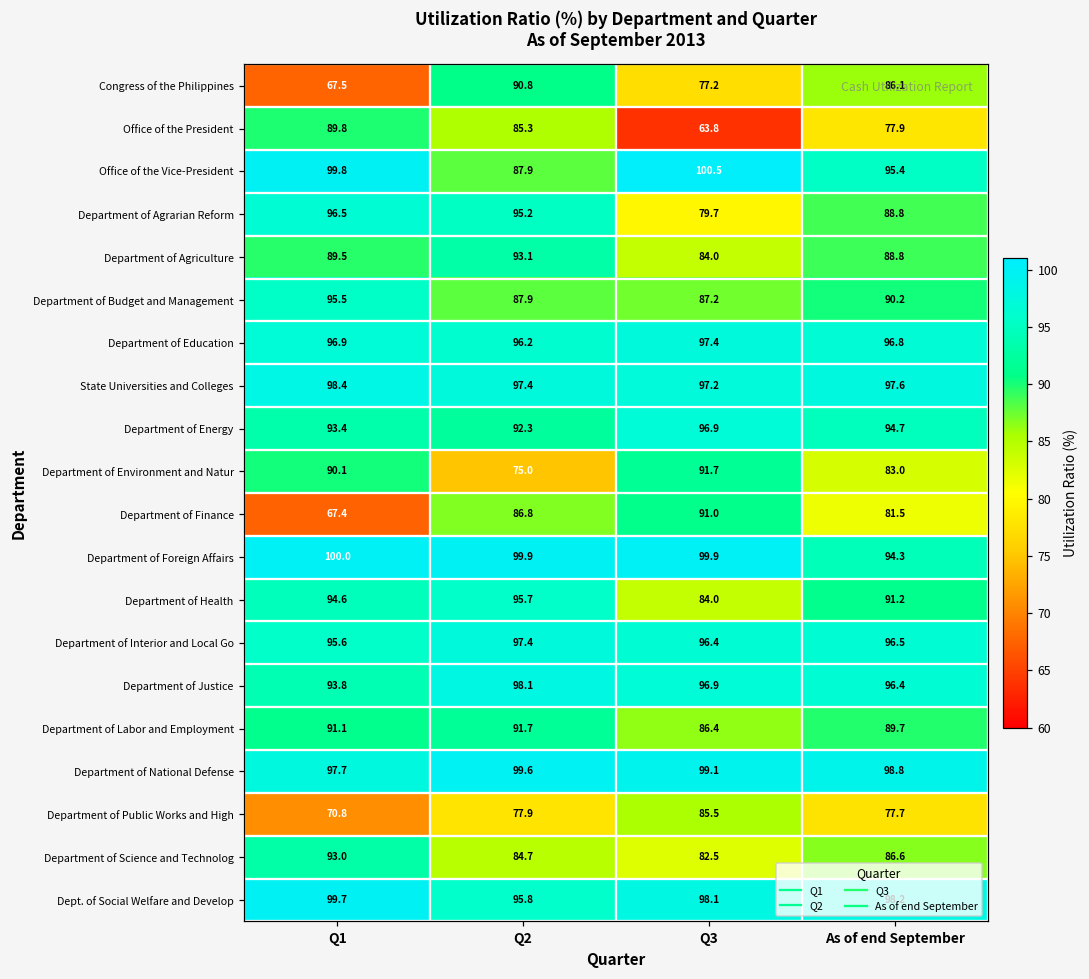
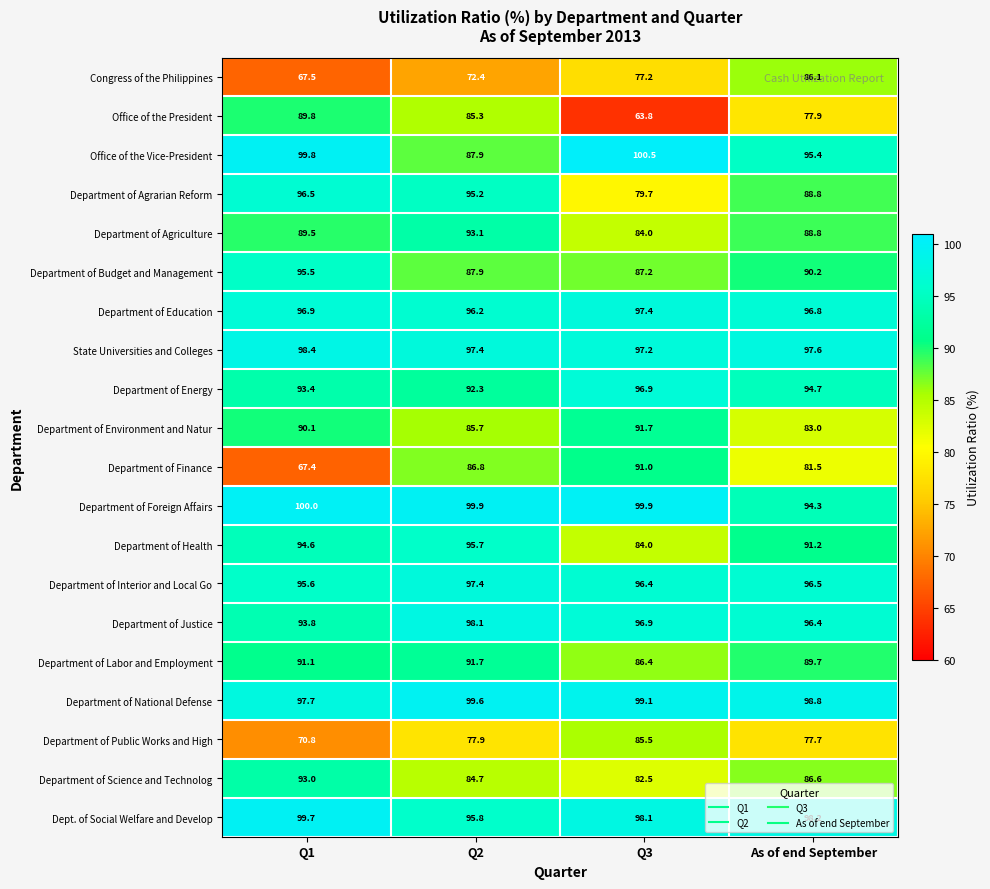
  {
    "Congress of the Philippines": {
      "Q1": 67.5,
-     "Q2": 90.8,
+     "Q2": 72.4,
      "Q3": 77.2
    },
    "Office of the President": {
      "Q1": 89.8,
      "Q2": 85.3,
      "Q3": 63.8,
      "As of end September": 77.9
    },
    "Office of the Vice-President": {
      "Q1": 99.8,
      "Q2": 87.9,
      "Q3": 100.5,
      "As of end September": 95.4
    },
    "Department of Agrarian Reform": {
      "Q1": 96.5,
      "Q2": 95.2,
      "Q3": 79.7,
      "As of end September": 88.8
    },
    "Department of Agriculture": {
      "Q1": 89.5,
      "Q2": 93.1,
      "Q3": 84.0,
      "As of end September": 88.8
    },
    "Department of Budget and Management": {
      "Q1": 95.5,
      "Q2": 87.9,
      "Q3": 87.2,
      "As of end September": 90.2
    },
    "Department of Education": {
      "Q1": 96.9,
      "Q2": 96.2,
      "Q3": 97.4,
      "As of end September": 96.8
    },
    "State Universities and Colleges": {
      "Q1": 98.4,
      "Q2": 97.4,
      "Q3": 97.2,
      "As of end September": 97.6
    },
    "Department of Energy": {
      "Q1": 93.4,
      "Q2": 92.3,
      "Q3": 96.9,
      "As of end September": 94.7
    },
    "Department of Environment and Natur": {
      "Q1": 90.1,
-     "Q2": 75.0,
+     "Q2": 85.7,
      "Q3": 91.7,
      "As of end September": 83.0
    },
    "Department of Finance": {
      "Q1": 67.4,
      "Q2": 86.8,
      "Q3": 91.0,
      "As of end September": 81.5
    },
    "Department of Foreign Affairs": {
      "Q1": 100.0,
      "Q2": 99.9,
      "Q3": 99.9,
      "As of end September": 94.3
    },
    "Department of Health": {
      "Q1": 94.6,
      "Q2": 95.7,
      "Q3": 84.0,
      "As of end September": 91.2
    },
    "Department of Interior and Local Go": {
      "Q1": 95.6,
      "Q2": 97.4,
      "Q3": 96.4,
      "As of end September": 96.5
    },
    "Department of Justice": {
      "Q1": 93.8,
      "Q2": 98.1,
      "Q3": 96.9,
      "As of end September": 96.4
    },
    "Department of Labor and Employment": {
      "Q1": 91.1,
      "Q2": 91.7,
      "Q3": 86.4,
      "As of end September": 89.7
    },
    "Department of National Defense": {
      "Q1": 97.7,
      "Q2": 99.6,
      "Q3": 99.1,
      "As of end September": 98.8
    },
    "Department of Public Works and High": {
      "Q1": 70.8,
      "Q2": 77.9,
      "Q3": 85.5,
      "As of end September": 77.7
    },
    "Department of Science and Technolog": {
      "Q1": 93.0,
      "Q2": 84.7,
      "Q3": 82.5,
      "As of end September": 86.6
    },
    "Dept. of Social Welfare and Develop": {
      "Q1": 99.7,
      "Q2": 95.8,
      "Q3": 98.1
    }
  }
